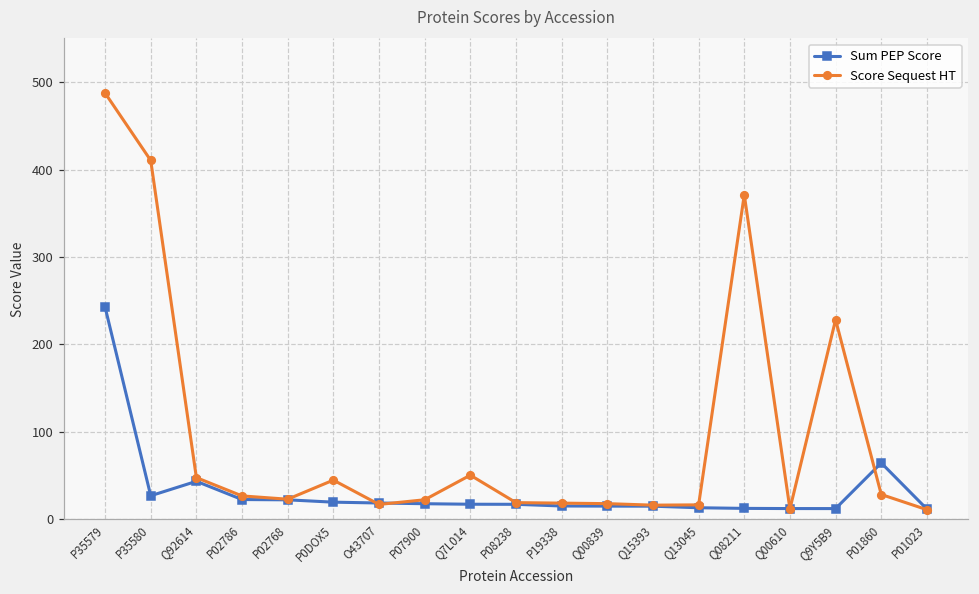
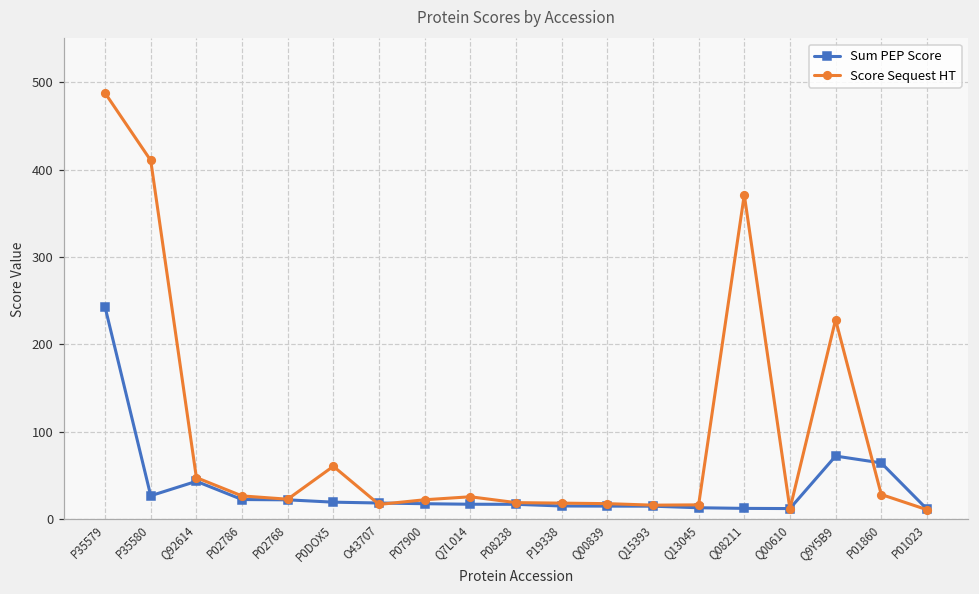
  {
    "Sum PEP Score": {
      "P35579": 240,
      "P35580": 30,
      "Q92614": 40,
      "P02786": 20,
      "P0DOX5": 20,
      "P07900": 20,
      "Q7L014": 20,
      "P19338": 20,
      "Q13045": 10,
      "Q08211": 10,
-     "Q9Y5B9": 10,
+     "Q9Y5B9": 70,
      "P01860": 60
    },
    "Score Sequest HT": {
      "P35579": 490,
      "P35580": 410,
      "Q92614": 50,
      "P02786": 30,
-     "P0DOX5": 40,
+     "P0DOX5": 60,
      "P07900": 20,
-     "Q7L014": 50,
+     "Q7L014": 30,
      "P19338": 20,
      "Q13045": 20,
      "Q08211": 370,
      "Q9Y5B9": 230,
      "P01860": 30
    }
  }
